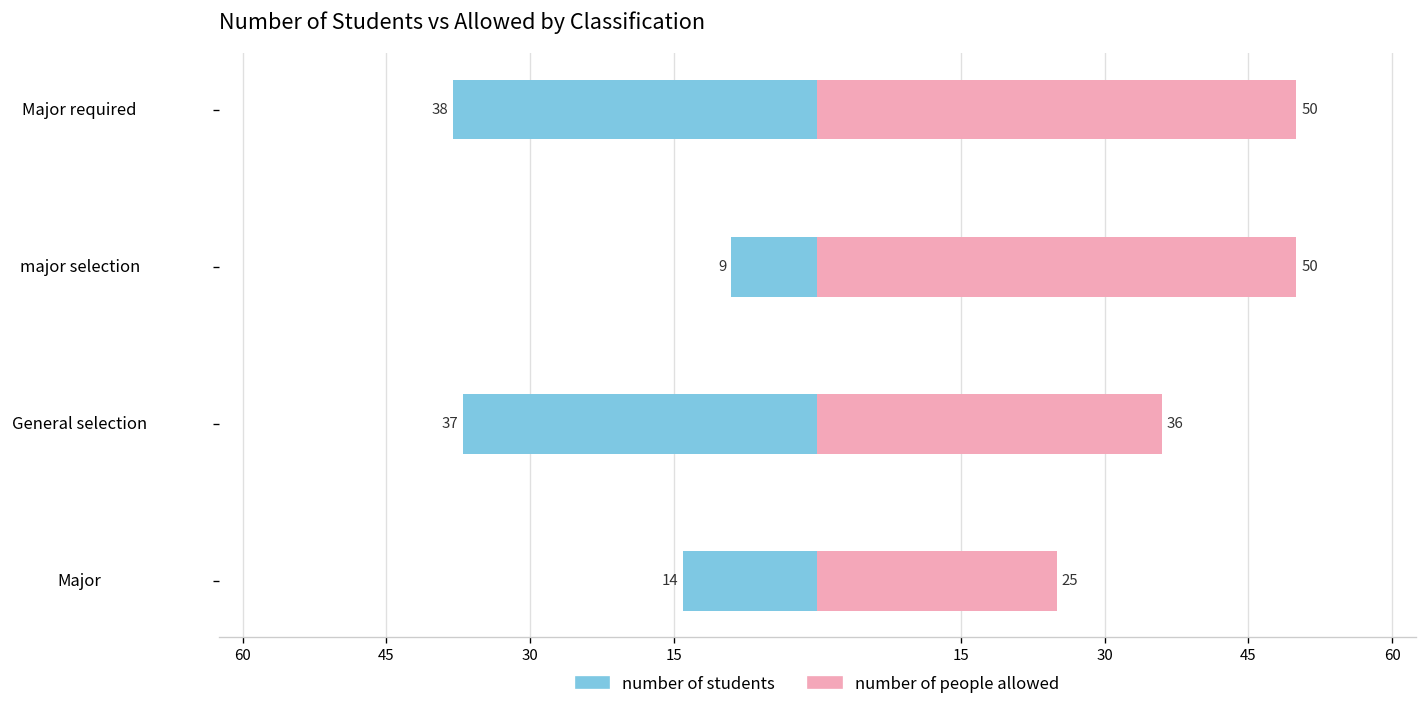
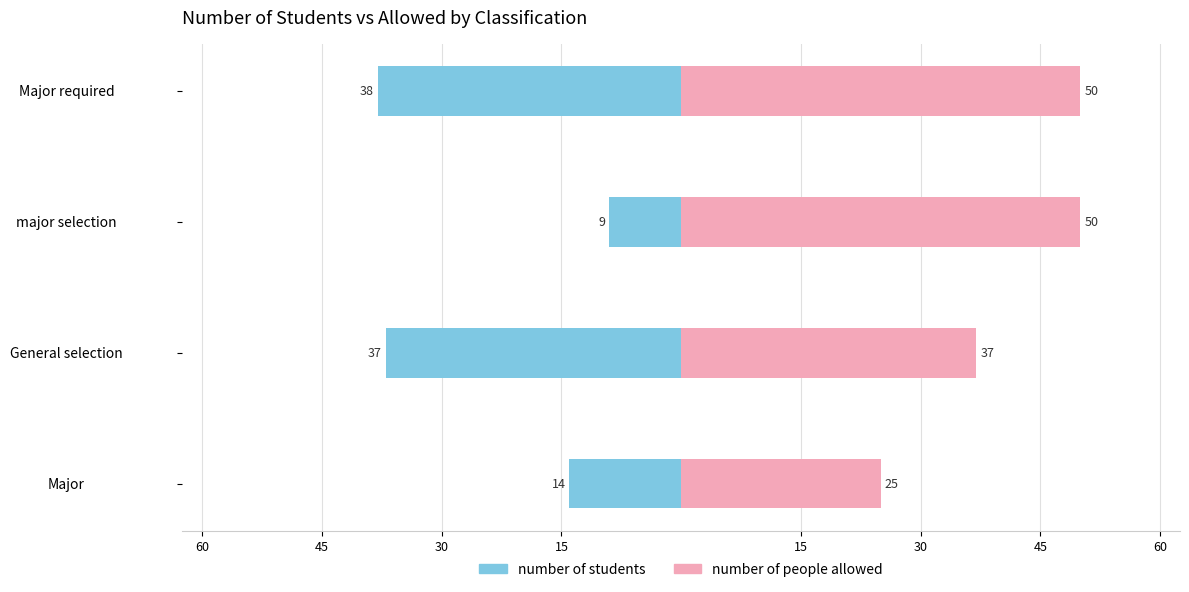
  {
    "number of people allowed": {
      "Major required": 50,
      "major selection": 50,
-     "General selection": 36,
+     "General selection": 37,
      "Major": 25
    }
  }
